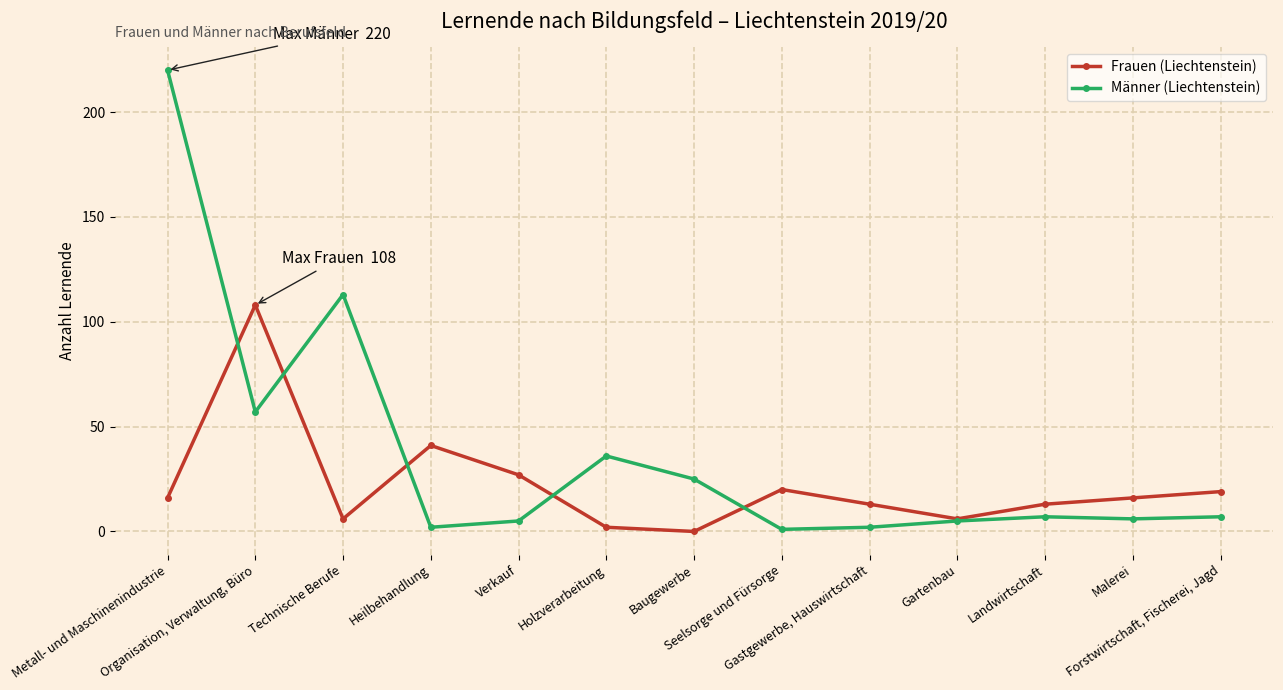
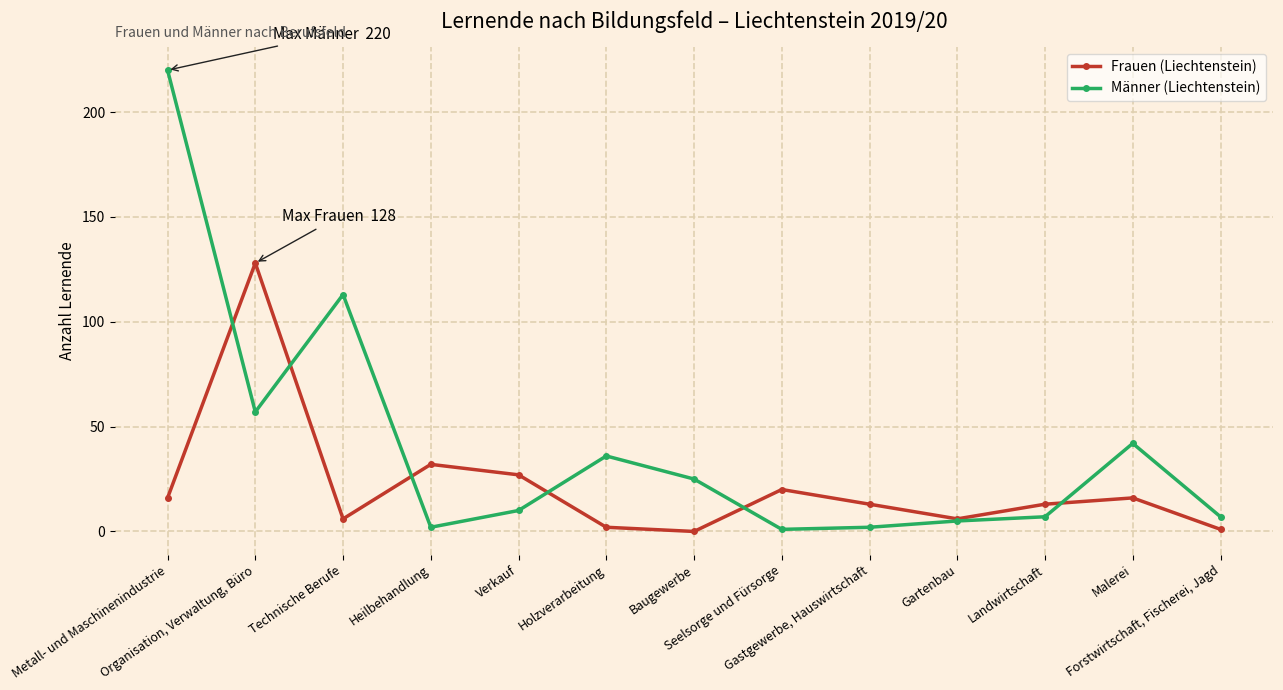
  {
    "Frauen (Liechtenstein)": {
-     "Organisation, Verwaltung, Büro": 108,
-     "Heilbehandlung": 41,
-     "Forstwirtschaft, Fischerei, Jagd": 19
+     "Organisation, Verwaltung, Büro": 128,
+     "Heilbehandlung": 32,
+     "Forstwirtschaft, Fischerei, Jagd": 1
    },
    "Männer (Liechtenstein)": {
      "Organisation, Verwaltung, Büro": 57,
      "Technische Berufe": 113,
      "Heilbehandlung": 2,
-     "Verkauf": 5,
+     "Verkauf": 10,
      "Holzverarbeitung": 36,
      "Baugewerbe": 25,
      "Seelsorge und Fürsorge": 1,
      "Gastgewerbe, Hauswirtschaft": 2,
      "Landwirtschaft": 7,
-     "Malerei": 6,
+     "Malerei": 42,
      "Forstwirtschaft, Fischerei, Jagd": 7
    }
  }
